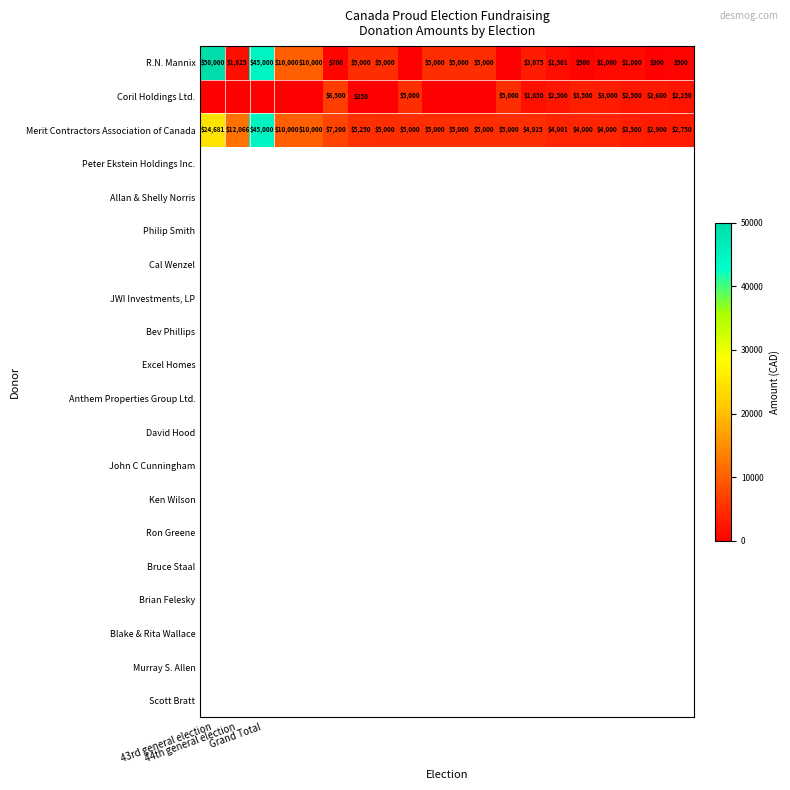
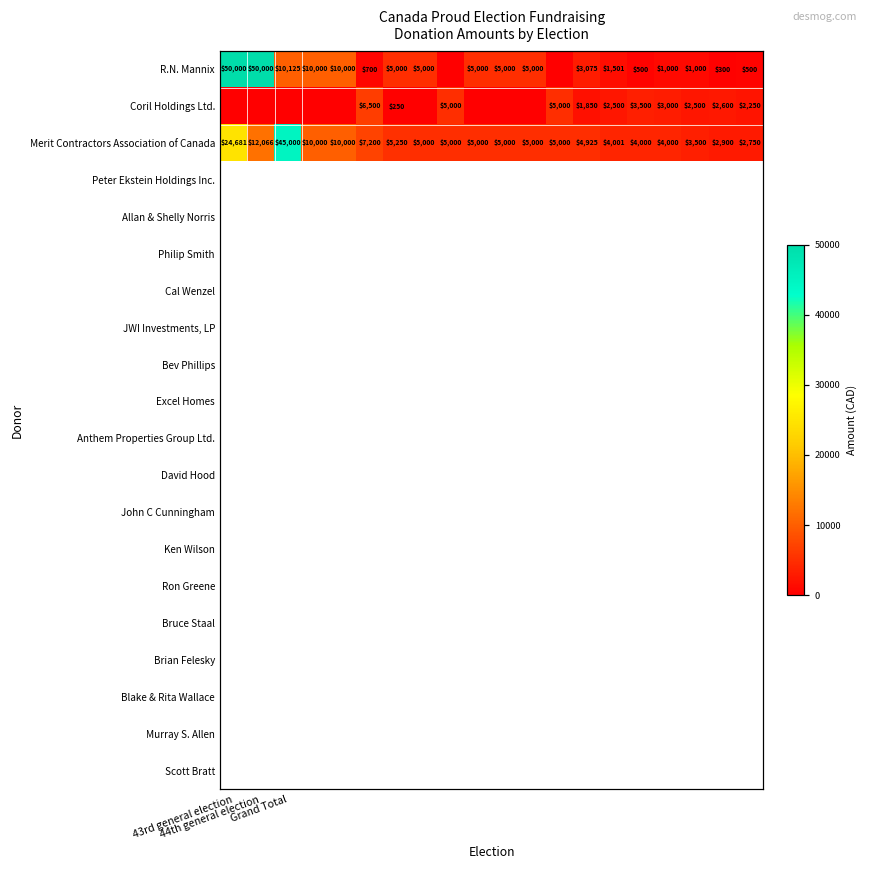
  {
    "R.N. Mannix": {
      "43rd general election": "$50,000",
-     "44th general election": "$1,625",
-     "Grand Total": "$45,000"
+     "44th general election": "$50,000",
+     "Grand Total": "$10,125"
    },
    "Merit Contractors Association of Canada": {
      "43rd general election": "$24,681",
      "44th general election": "$12,066",
      "Grand Total": "$45,000"
    }
  }
